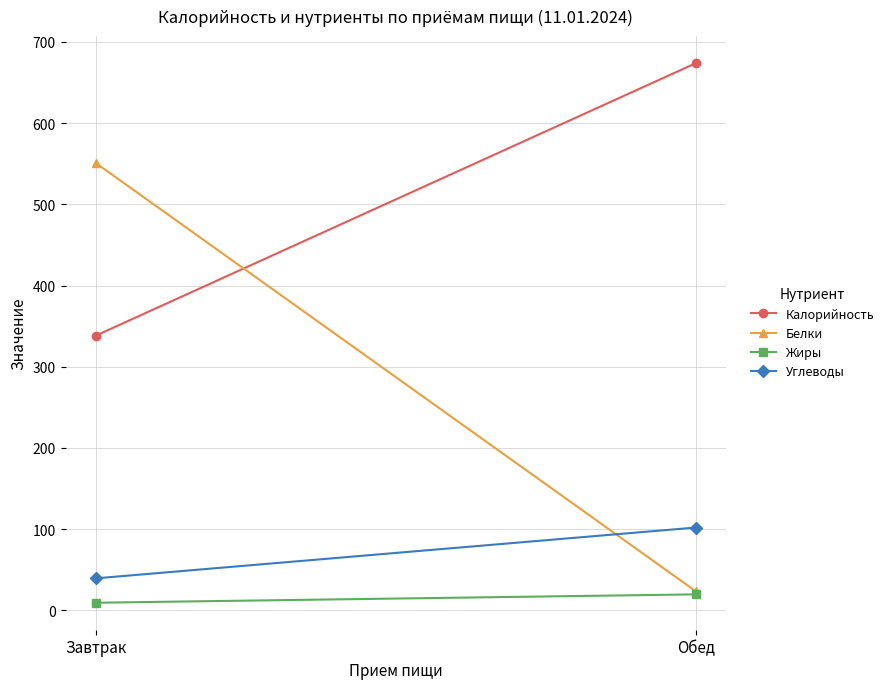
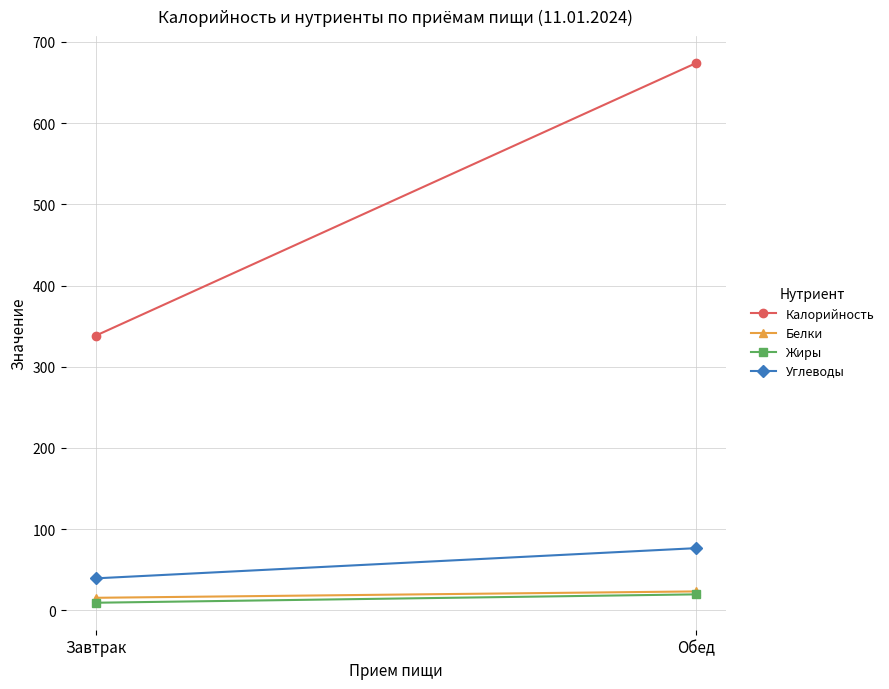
  {
    "Калорийность": {
      "Завтрак": 340,
      "Обед": 670
    },
    "Белки": {
-     "Завтрак": 550,
+     "Завтрак": 20,
      "Обед": 20
    },
    "Жиры": {
      "Завтрак": 10,
      "Обед": 20
    },
    "Углеводы": {
      "Завтрак": 40,
-     "Обед": 100
+     "Обед": 80
    }
  }
